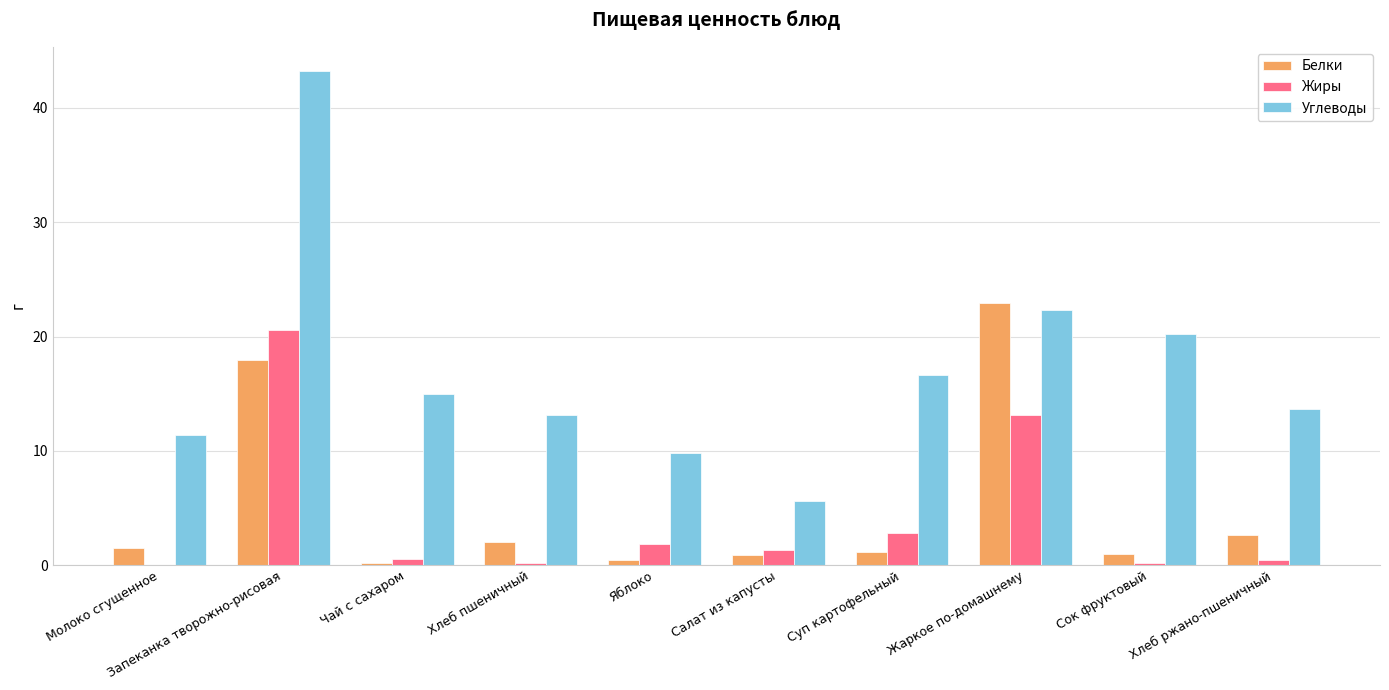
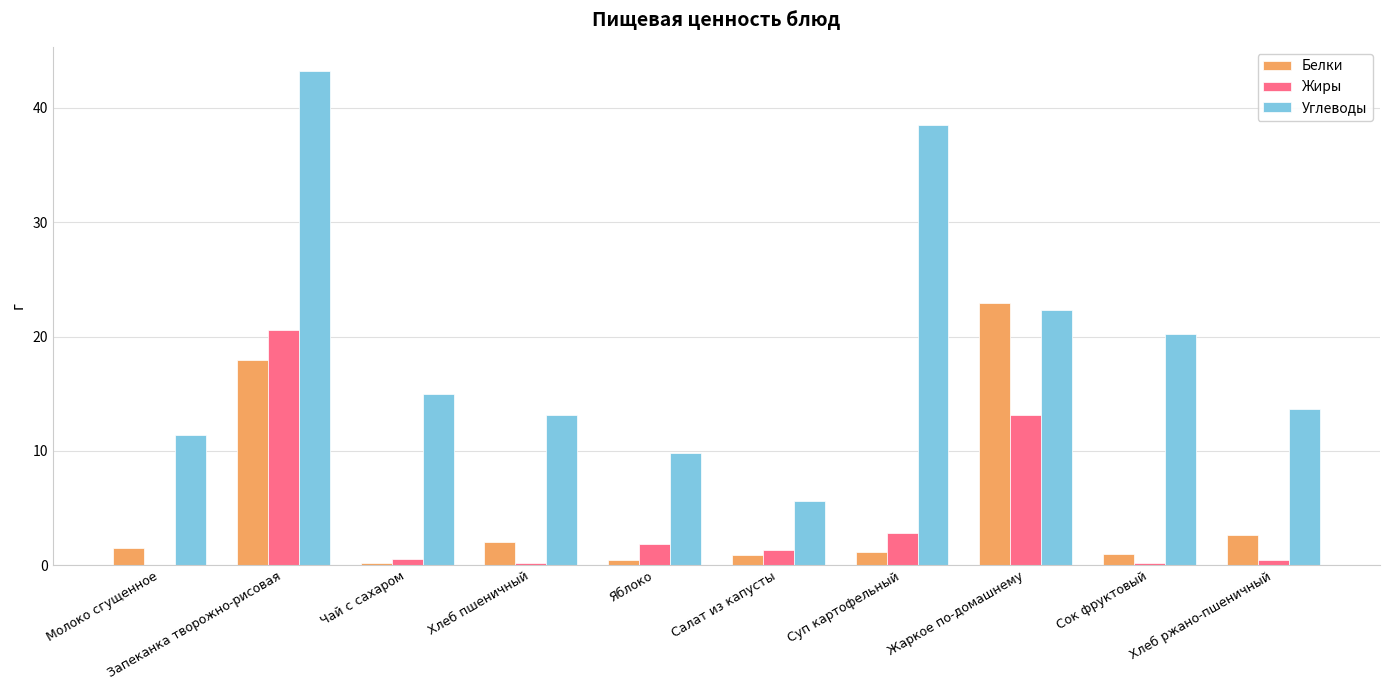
  {
    "Белки": {
      "Молоко сгущенное": 1.5,
      "Запеканка творожно-рисовая": 17.9,
      "Хлеб пшеничный": 2.0,
      "Яблоко": 0.4,
      "Салат из капусты": 0.9,
      "Суп картофельный": 1.2,
      "Жаркое по-домашнему": 22.9,
      "Сок фруктовый": 1.0,
      "Хлеб ржано-пшеничный": 2.6
    },
    "Жиры": {
      "Молоко сгущенное": 0.0,
      "Запеканка творожно-рисовая": 20.6,
      "Чай с сахаром": 0.5,
      "Яблоко": 1.8,
      "Салат из капусты": 1.3,
      "Суп картофельный": 2.8,
      "Жаркое по-домашнему": 13.1,
      "Хлеб ржано-пшеничный": 0.5
    },
    "Углеводы": {
      "Молоко сгущенное": 11.4,
      "Запеканка творожно-рисовая": 43.2,
      "Чай с сахаром": 15.0,
      "Хлеб пшеничный": 13.1,
      "Яблоко": 9.8,
      "Салат из капусты": 5.6,
-     "Суп картофельный": 16.7,
+     "Суп картофельный": 38.5,
      "Жаркое по-домашнему": 22.3,
      "Сок фруктовый": 20.2,
      "Хлеб ржано-пшеничный": 13.7
    }
  }
